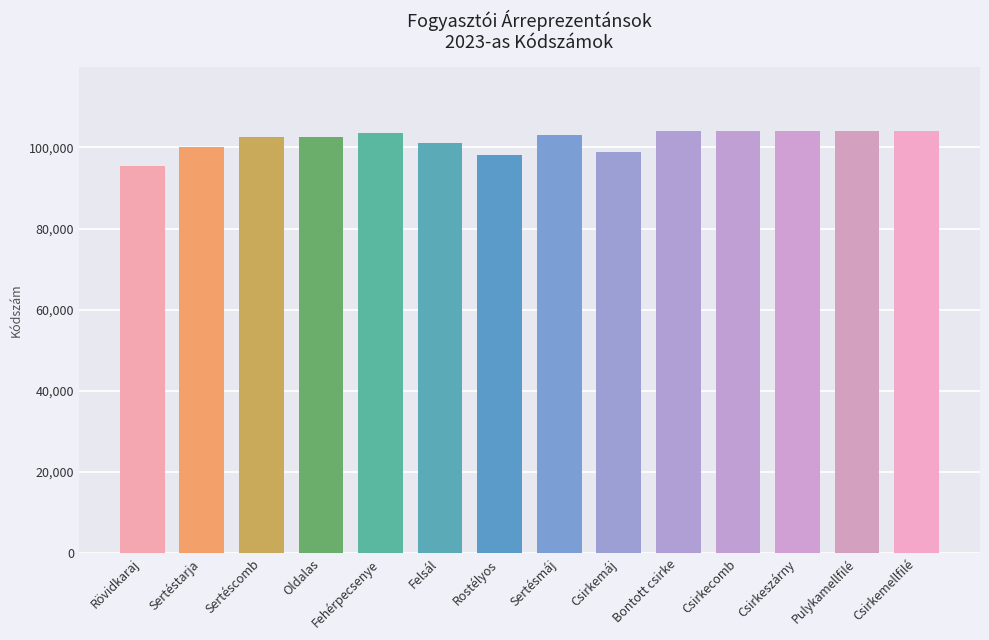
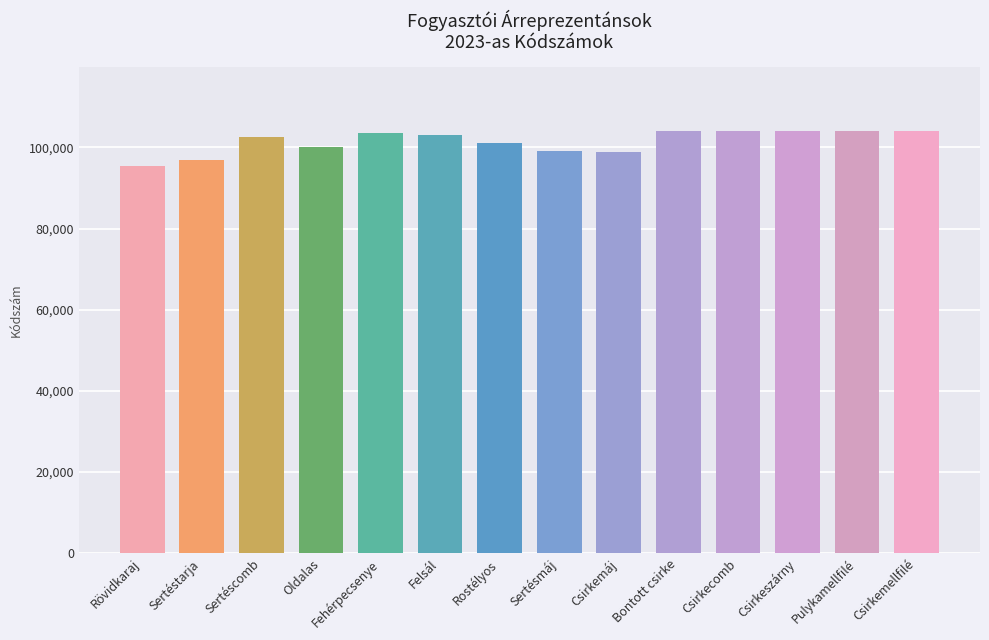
  {
    "Rövidkaraj": "95,000",
-   "Sertéstarja": "100,000",
+   "Sertéstarja": "97,000",
    "Sertéscomb": "103,000",
-   "Oldalas": "103,000",
+   "Oldalas": "100,000",
    "Fehérpecsenye": "104,000",
-   "Felsál": "101,000",
-   "Rostélyos": "98,000",
-   "Sertésmáj": "103,000",
+   "Felsál": "103,000",
+   "Rostélyos": "101,000",
+   "Sertésmáj": "99,000",
    "Csirkemáj": "99,000",
    "Bontott csirke": "104,000",
    "Csirkecomb": "104,000",
    "Csirkeszárny": "104,000",
    "Pulykamellfilé": "104,000",
    "Csirkemellfilé": "104,000"
  }
